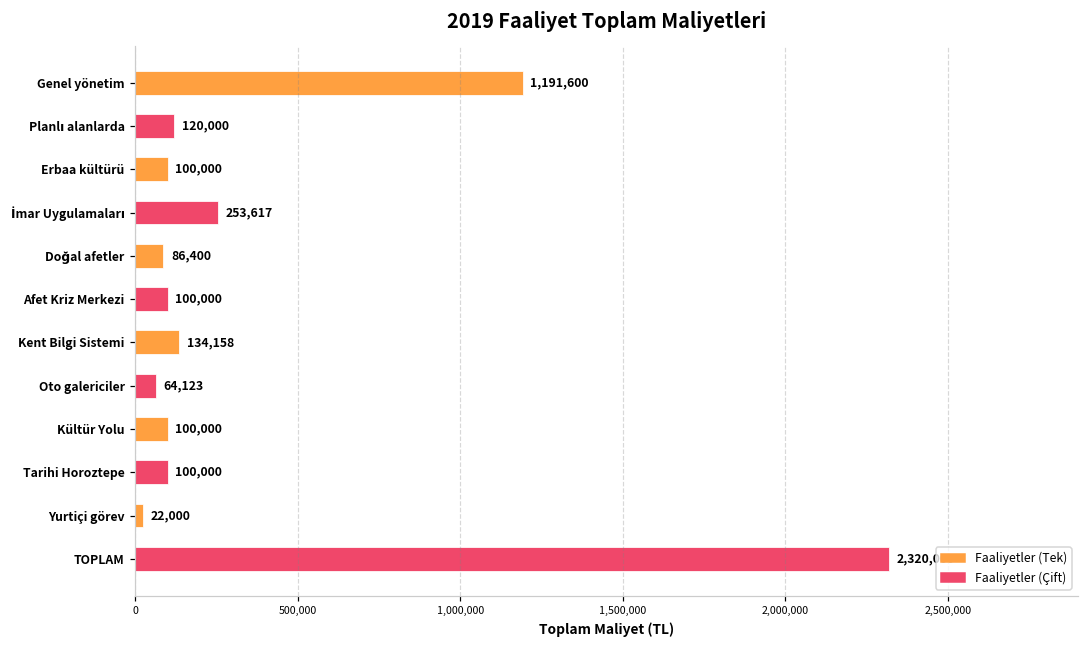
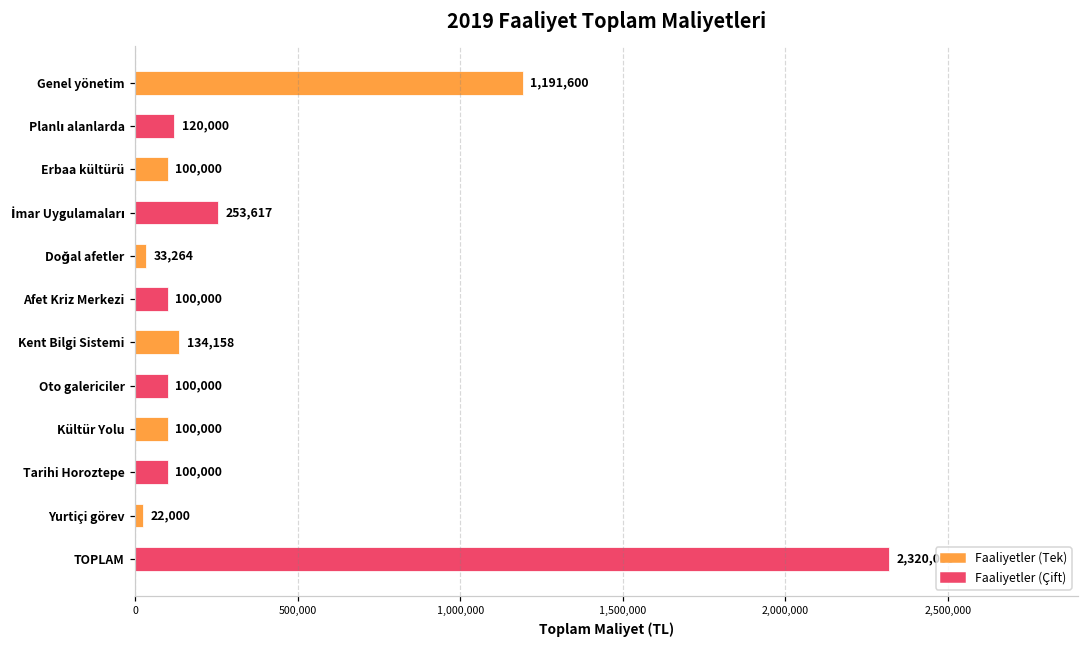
  {
    "Genel yönetim": "1,191,600",
    "Planlı alanlarda": "120,000",
    "Erbaa kültürü": "100,000",
    "İmar Uygulamaları": "253,617",
-   "Doğal afetler": "86,400",
+   "Doğal afetler": "33,264",
    "Afet Kriz Merkezi": "100,000",
    "Kent Bilgi Sistemi": "134,158",
-   "Oto galericiler": "64,123",
+   "Oto galericiler": "100,000",
    "Kültür Yolu": "100,000",
    "Tarihi Horoztepe": "100,000",
    "Yurtiçi görev": "22,000"
  }
